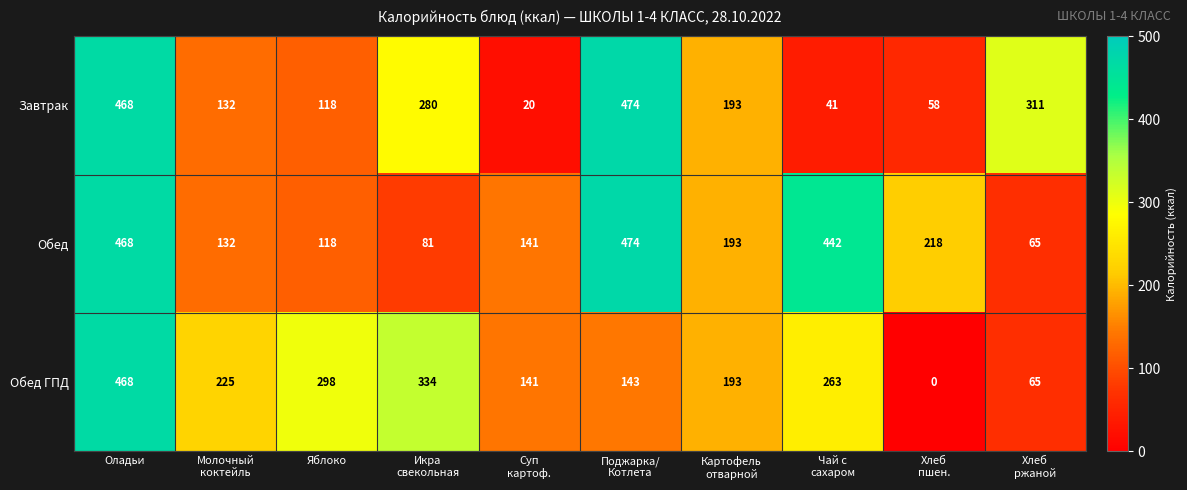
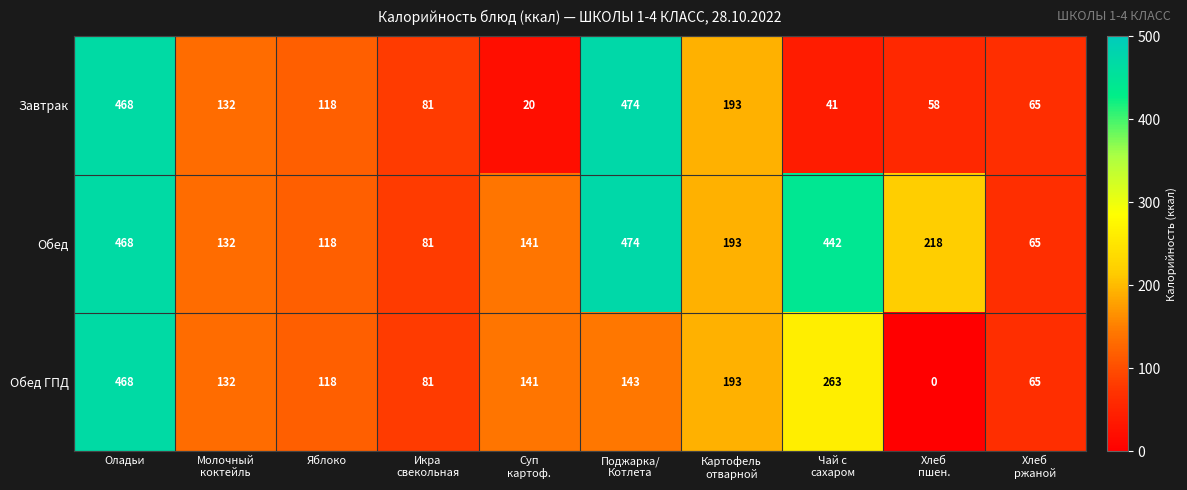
  {
    "Завтрак": {
      "Оладьи": 468,
      "Молочный коктейль": 132,
      "Яблоко": 118,
-     "Икра свекольная": 280,
+     "Икра свекольная": 81,
      "Суп картоф.": 20,
      "Поджарка/ Котлета": 474,
      "Картофель отварной": 193,
      "Чай с сахаром": 41,
      "Хлеб пшен.": 58,
-     "Хлеб ржаной": 311
+     "Хлеб ржаной": 65
    },
    "Обед": {
      "Оладьи": 468,
      "Молочный коктейль": 132,
      "Яблоко": 118,
      "Икра свекольная": 81,
      "Суп картоф.": 141,
      "Поджарка/ Котлета": 474,
      "Картофель отварной": 193,
      "Чай с сахаром": 442,
      "Хлеб пшен.": 218,
      "Хлеб ржаной": 65
    },
    "Обед ГПД": {
      "Оладьи": 468,
-     "Молочный коктейль": 225,
-     "Яблоко": 298,
-     "Икра свекольная": 334,
+     "Молочный коктейль": 132,
+     "Яблоко": 118,
+     "Икра свекольная": 81,
      "Суп картоф.": 141,
      "Поджарка/ Котлета": 143,
      "Картофель отварной": 193,
      "Чай с сахаром": 263,
      "Хлеб пшен.": 0,
      "Хлеб ржаной": 65
    }
  }
